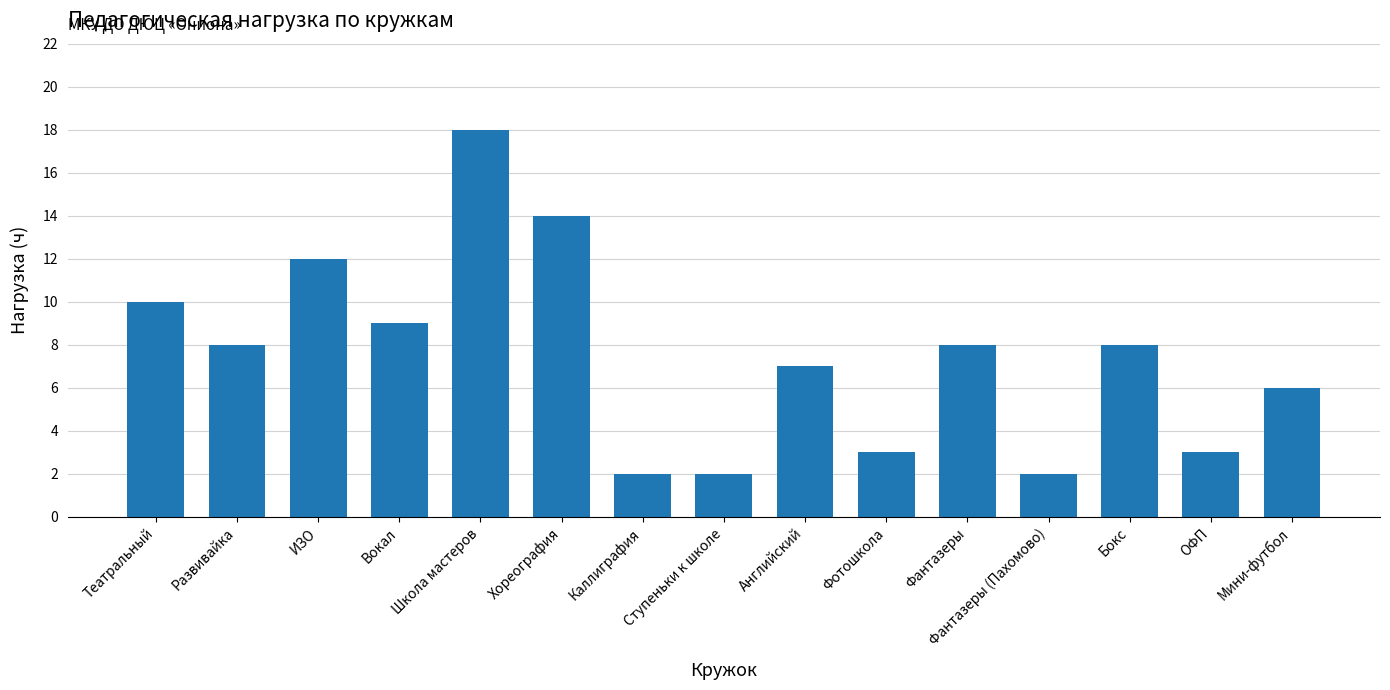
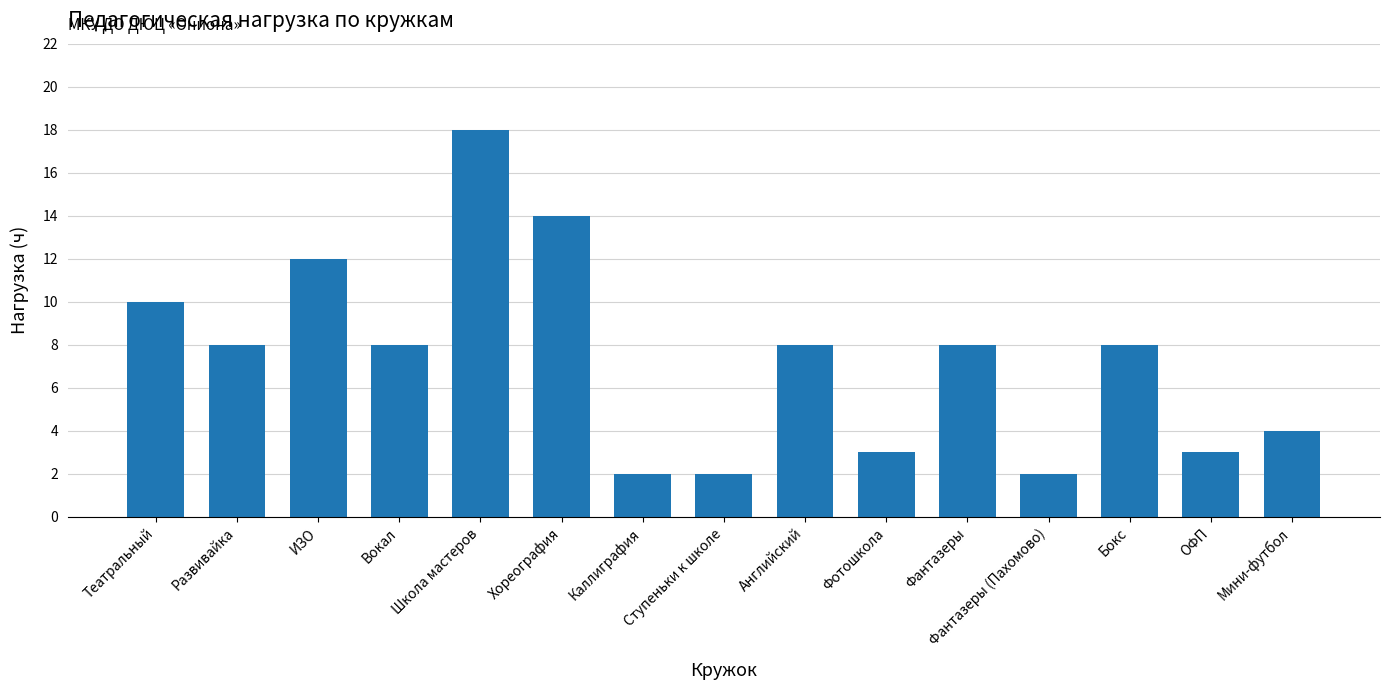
  {
    "Театральный": 10,
    "Развивайка": 8,
    "ИЗО": 12,
-   "Вокал": 9,
+   "Вокал": 8,
    "Школа мастеров": 18,
    "Хореография": 14,
    "Каллиграфия": 2,
    "Ступеньки к школе": 2,
-   "Английский": 7,
+   "Английский": 8,
    "Фотошкола": 3,
    "Фантазеры": 8,
    "Фантазеры (Пахомово)": 2,
    "Бокс": 8,
    "ОФП": 3,
-   "Мини-футбол": 6
+   "Мини-футбол": 4
  }
